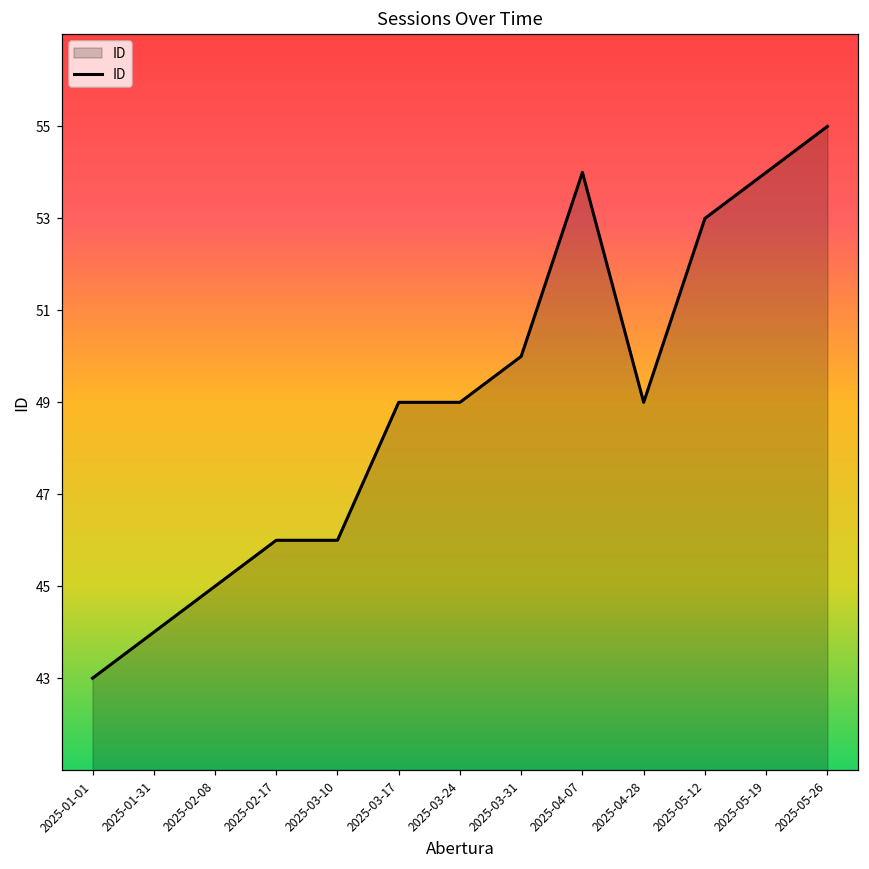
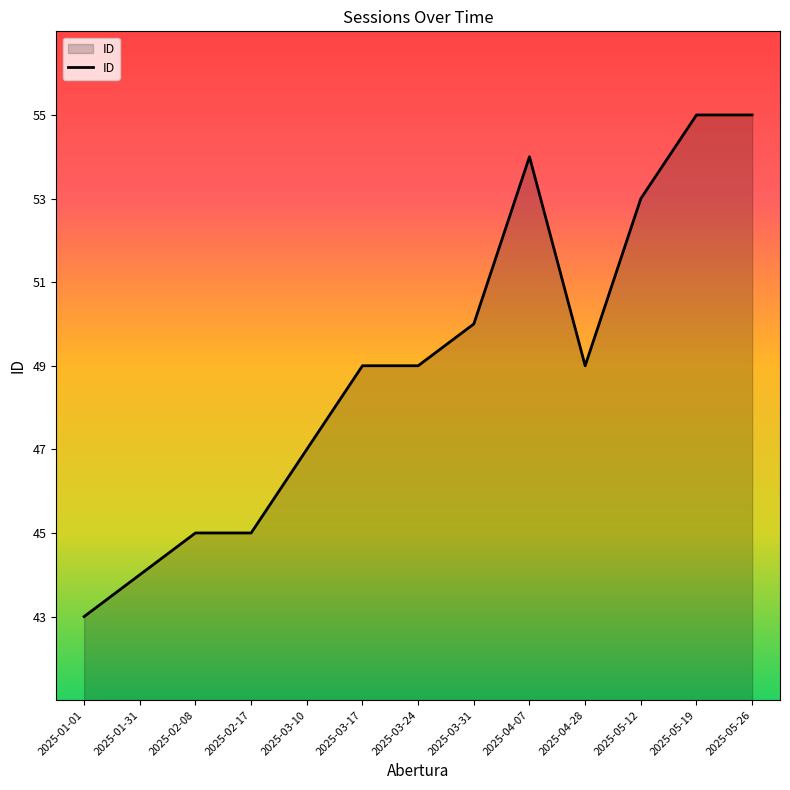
  {
    "2025-01-01": 43,
    "2025-01-31": 44,
    "2025-02-08": 45,
-   "2025-02-17": 46,
-   "2025-03-10": 46,
+   "2025-02-17": 45,
+   "2025-03-10": 47,
    "2025-03-17": 49,
    "2025-03-24": 49,
    "2025-03-31": 50,
    "2025-04-07": 54,
    "2025-04-28": 49,
    "2025-05-12": 53,
-   "2025-05-19": 54,
+   "2025-05-19": 55,
    "2025-05-26": 55
  }
